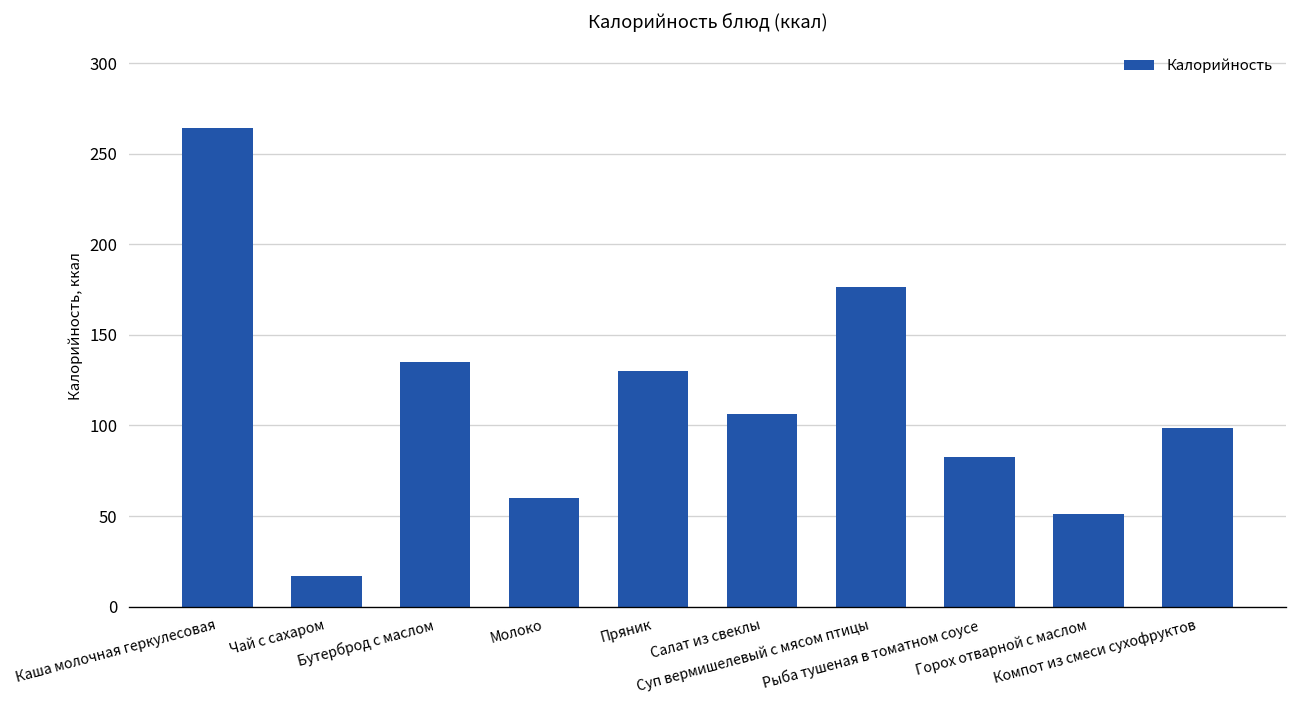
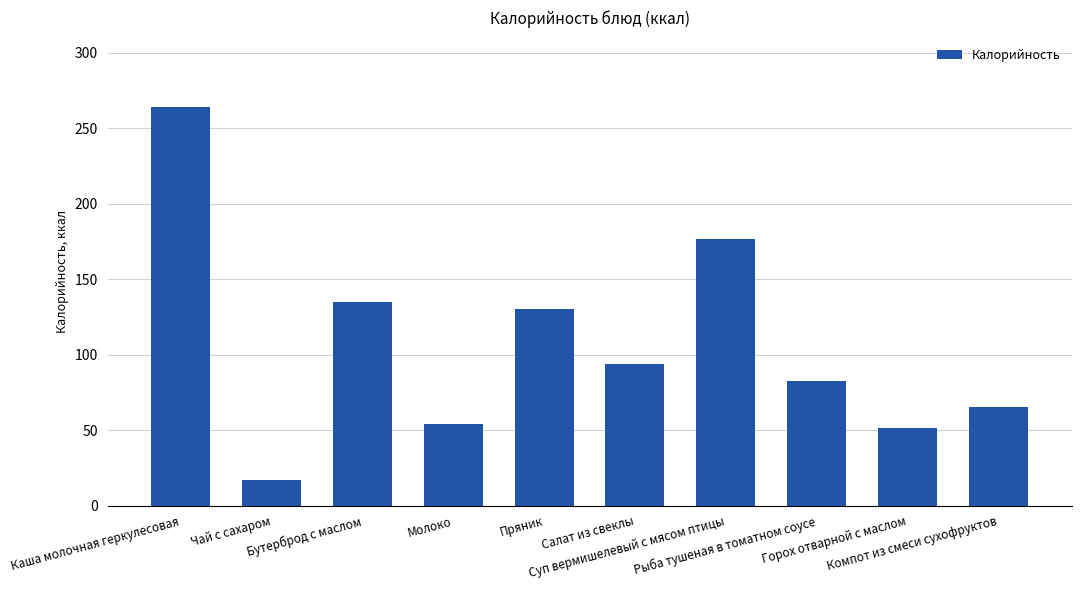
  {
    "Каша молочная геркулесовая": 264,
    "Чай с сахаром": 17,
    "Бутерброд с маслом": 135,
-   "Молоко": 60,
+   "Молоко": 54,
    "Пряник": 130,
-   "Салат из свеклы": 106,
+   "Салат из свеклы": 94,
    "Суп вермишелевый с мясом птицы": 176,
    "Рыба тушеная в томатном соусе": 83,
    "Горох отварной с маслом": 51,
-   "Компот из смеси сухофруктов": 98
+   "Компот из смеси сухофруктов": 65
  }
